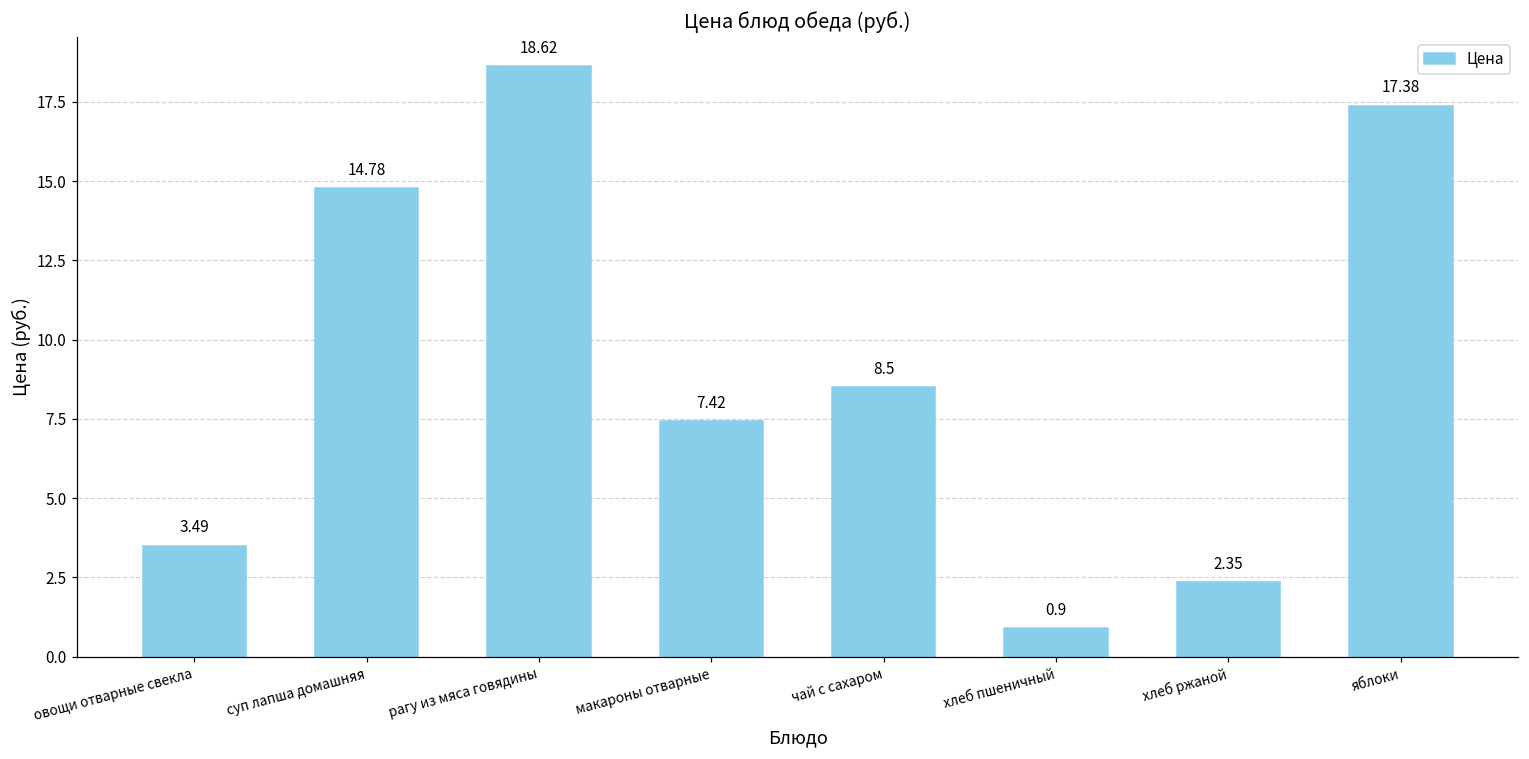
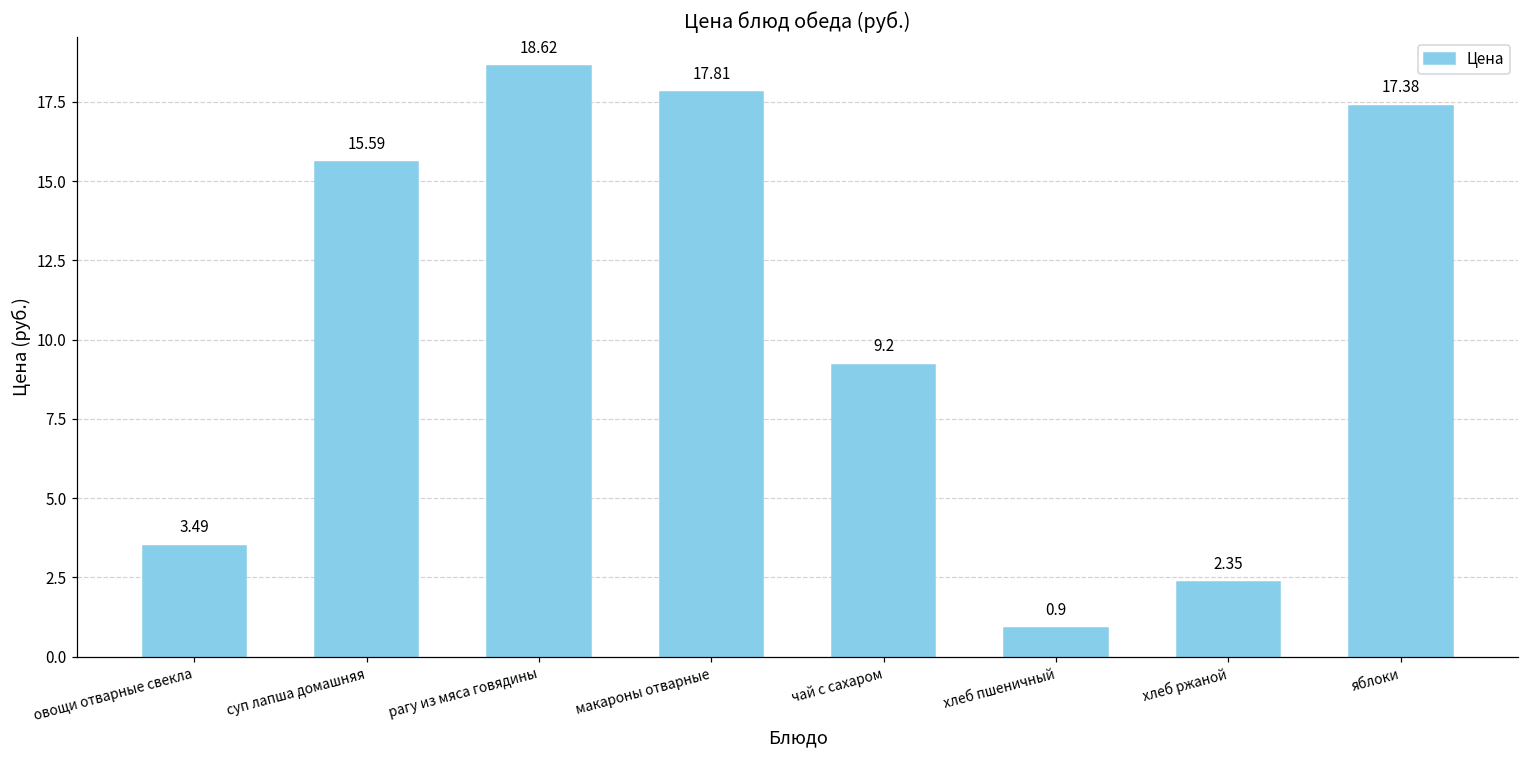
  {
    "овощи отварные свекла": 3.49,
-   "суп лапша домашняя": 14.78,
+   "суп лапша домашняя": 15.59,
    "рагу из мяса говядины": 18.62,
-   "макароны отварные": 7.42,
-   "чай с сахаром": 8.5,
+   "макароны отварные": 17.81,
+   "чай с сахаром": 9.2,
    "хлеб пшеничный": 0.9,
    "хлеб ржаной": 2.35,
    "яблоки": 17.38
  }
